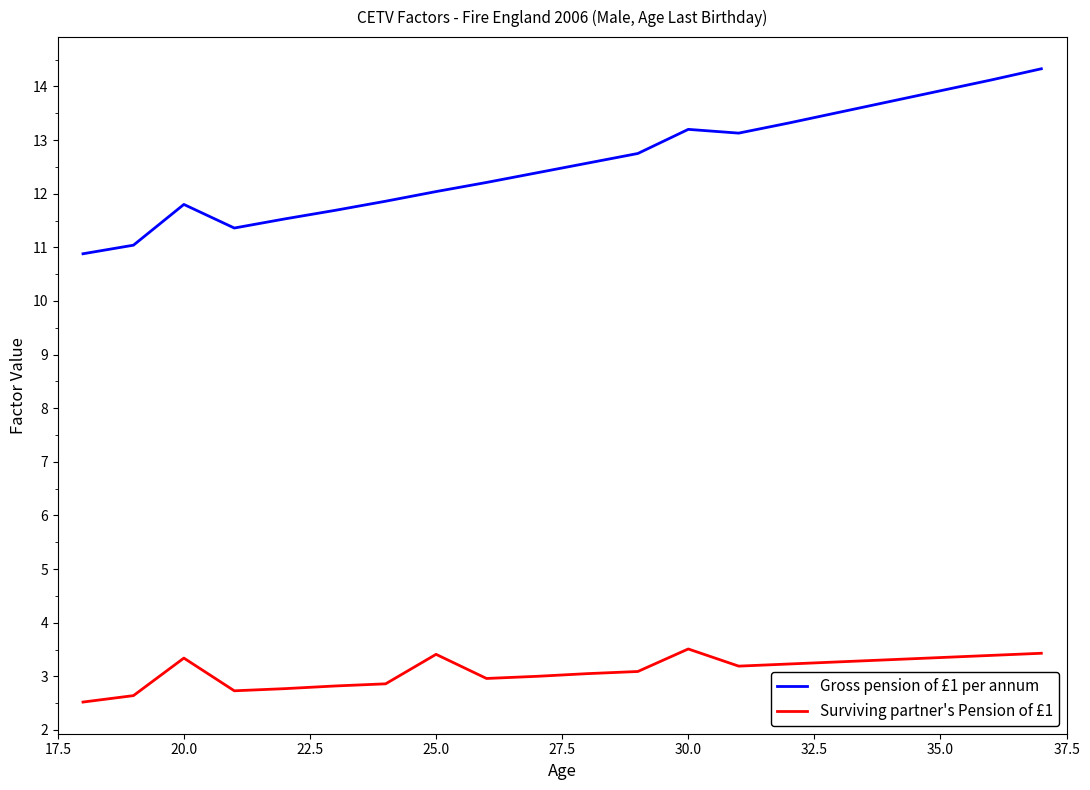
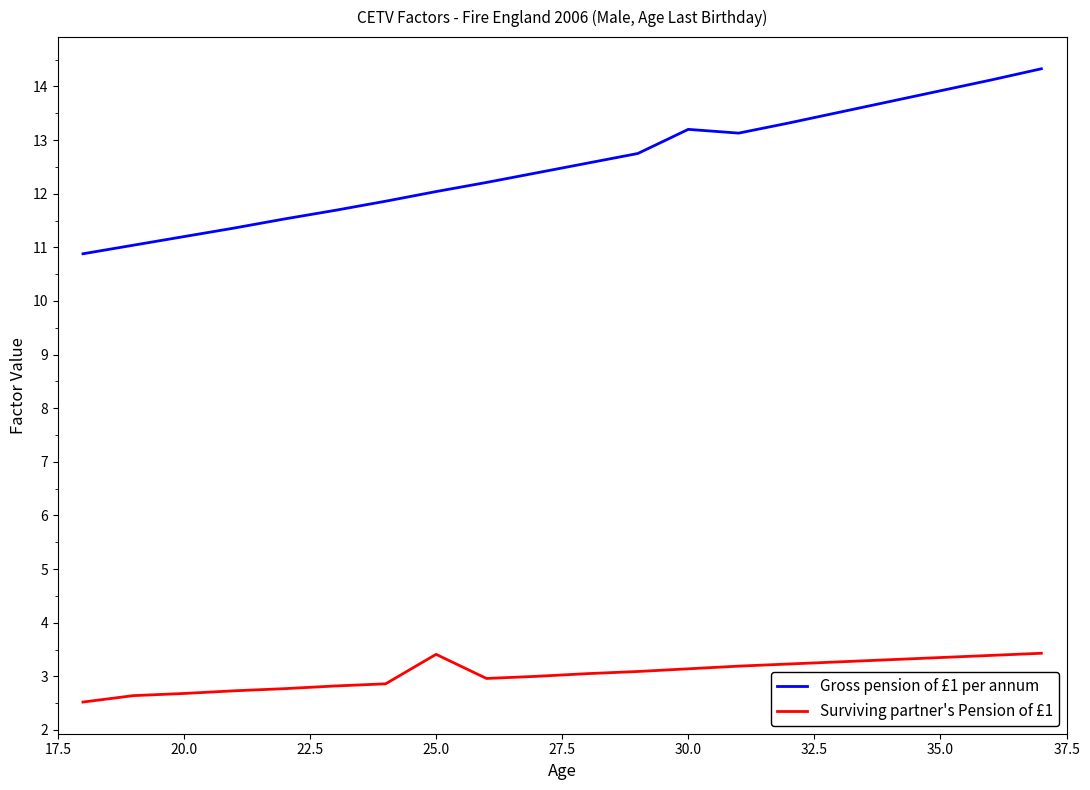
  {
    "Gross pension of £1 per annum": {
-     "20.0": 11.8,
+     "20.0": 11.2,
      "25.0": 12.0,
      "30.0": 13.2,
      "35.0": 13.9
    },
    "Surviving partner's Pension of £1": {
-     "20.0": 3.3,
+     "20.0": 2.7,
      "25.0": 3.4,
-     "30.0": 3.5,
+     "30.0": 3.1,
      "35.0": 3.4
    }
  }
